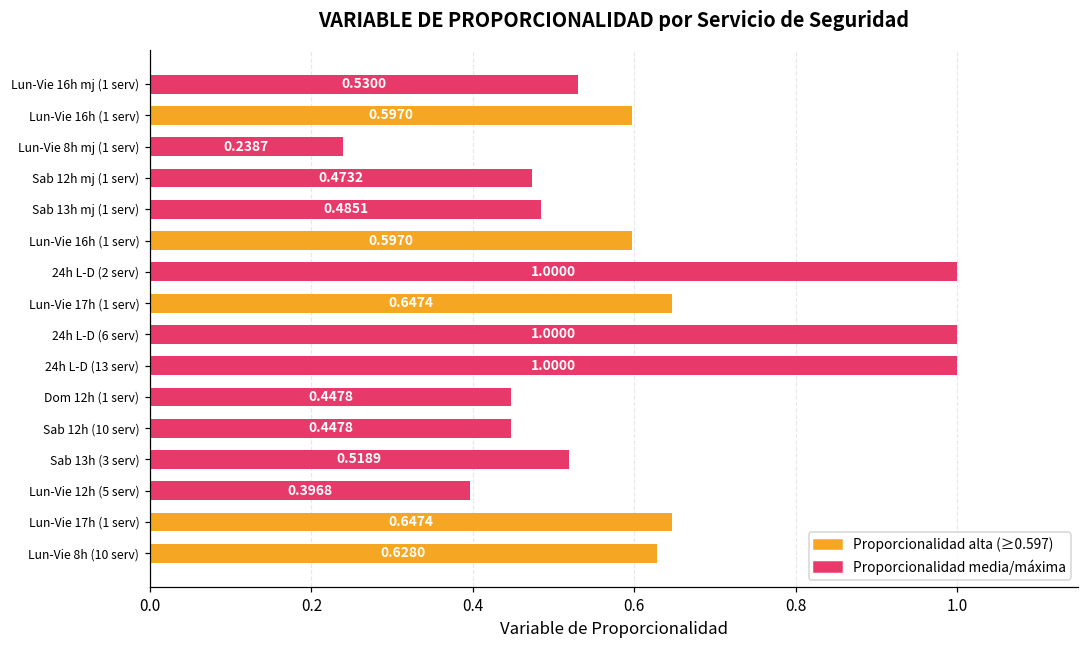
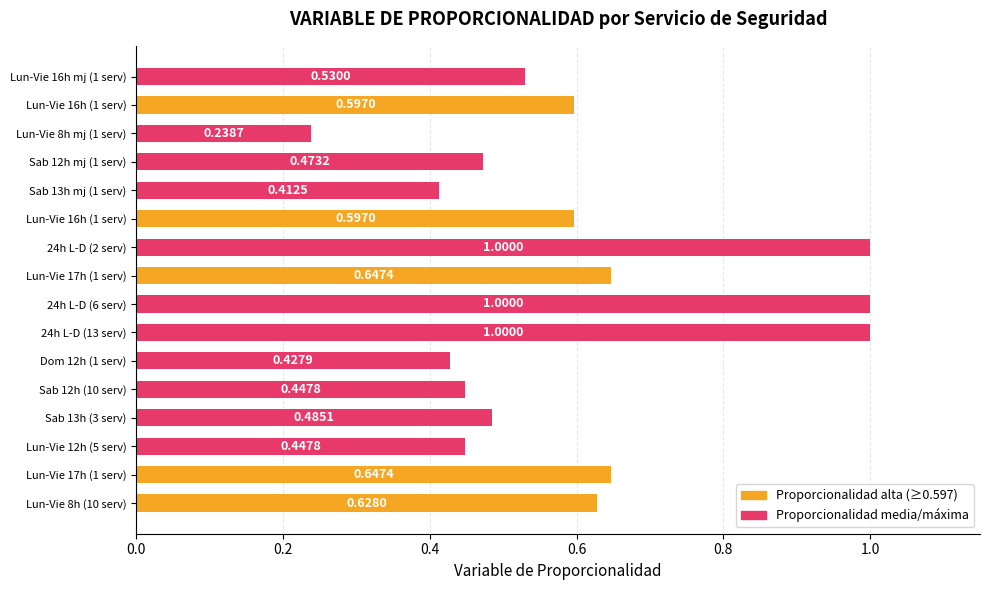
  {
    "Lun-Vie 16h mj (1 serv)": 0.5300,
    "Lun-Vie 8h mj (1 serv)": 0.2387,
    "Sab 12h mj (1 serv)": 0.4732,
-   "Sab 13h mj (1 serv)": 0.4851,
+   "Sab 13h mj (1 serv)": 0.4125,
    "24h L-D (2 serv)": 1.0000,
    "24h L-D (6 serv)": 1.0000,
    "24h L-D (13 serv)": 1.0000,
-   "Dom 12h (1 serv)": 0.4478,
+   "Dom 12h (1 serv)": 0.4279,
    "Sab 12h (10 serv)": 0.4478,
-   "Sab 13h (3 serv)": 0.5189,
-   "Lun-Vie 12h (5 serv)": 0.3968,
+   "Sab 13h (3 serv)": 0.4851,
+   "Lun-Vie 12h (5 serv)": 0.4478,
    "Lun-Vie 8h (10 serv)": 0.6280
  }
